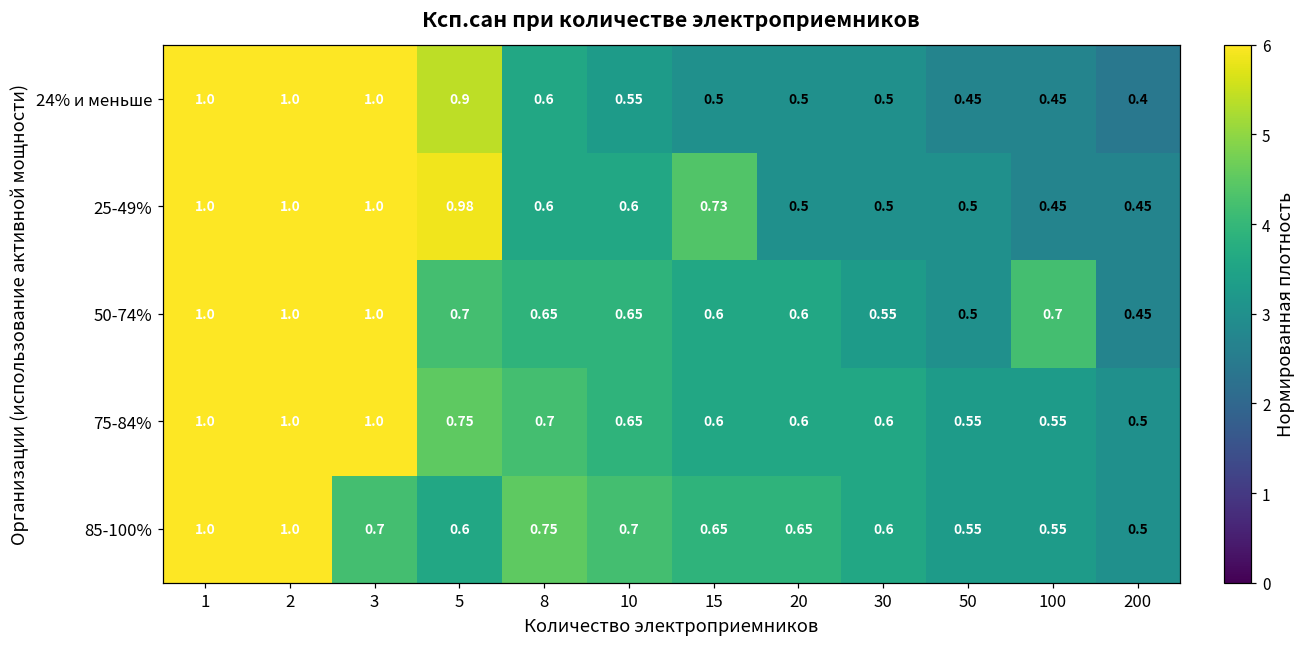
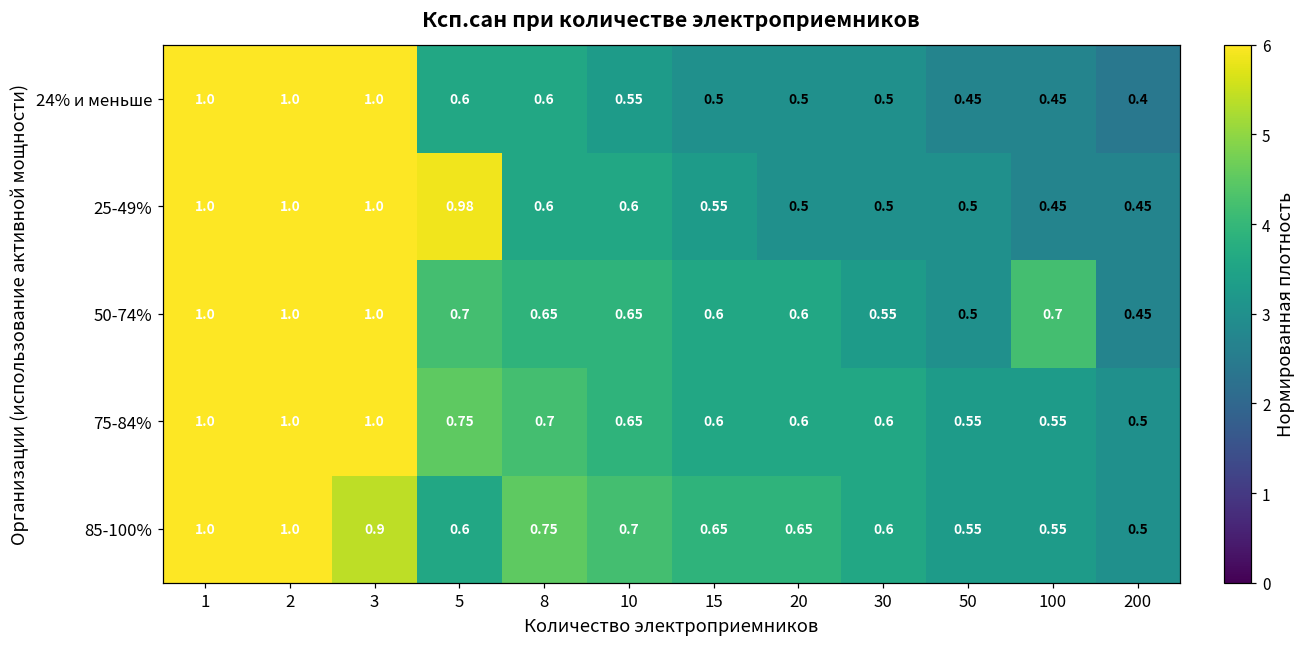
  {
    "24% и меньше": {
      "1": 1.0,
      "2": 1.0,
      "3": 1.0,
-     "5": 0.9,
+     "5": 0.6,
      "8": 0.6,
      "10": 0.55,
      "15": 0.5,
      "20": 0.5,
      "30": 0.5,
      "50": 0.45,
      "100": 0.45,
      "200": 0.4
    },
    "25-49%": {
      "1": 1.0,
      "2": 1.0,
      "3": 1.0,
      "5": 0.98,
      "8": 0.6,
      "10": 0.6,
-     "15": 0.73,
+     "15": 0.55,
      "20": 0.5,
      "30": 0.5,
      "50": 0.5,
      "100": 0.45,
      "200": 0.45
    },
    "50-74%": {
      "1": 1.0,
      "2": 1.0,
      "3": 1.0,
      "5": 0.7,
      "8": 0.65,
      "10": 0.65,
      "15": 0.6,
      "20": 0.6,
      "30": 0.55,
      "50": 0.5,
      "100": 0.7,
      "200": 0.45
    },
    "75-84%": {
      "1": 1.0,
      "2": 1.0,
      "3": 1.0,
      "5": 0.75,
      "8": 0.7,
      "10": 0.65,
      "15": 0.6,
      "20": 0.6,
      "30": 0.6,
      "50": 0.55,
      "100": 0.55,
      "200": 0.5
    },
    "85-100%": {
      "1": 1.0,
      "2": 1.0,
-     "3": 0.7,
+     "3": 0.9,
      "5": 0.6,
      "8": 0.75,
      "10": 0.7,
      "15": 0.65,
      "20": 0.65,
      "30": 0.6,
      "50": 0.55,
      "100": 0.55,
      "200": 0.5
    }
  }
